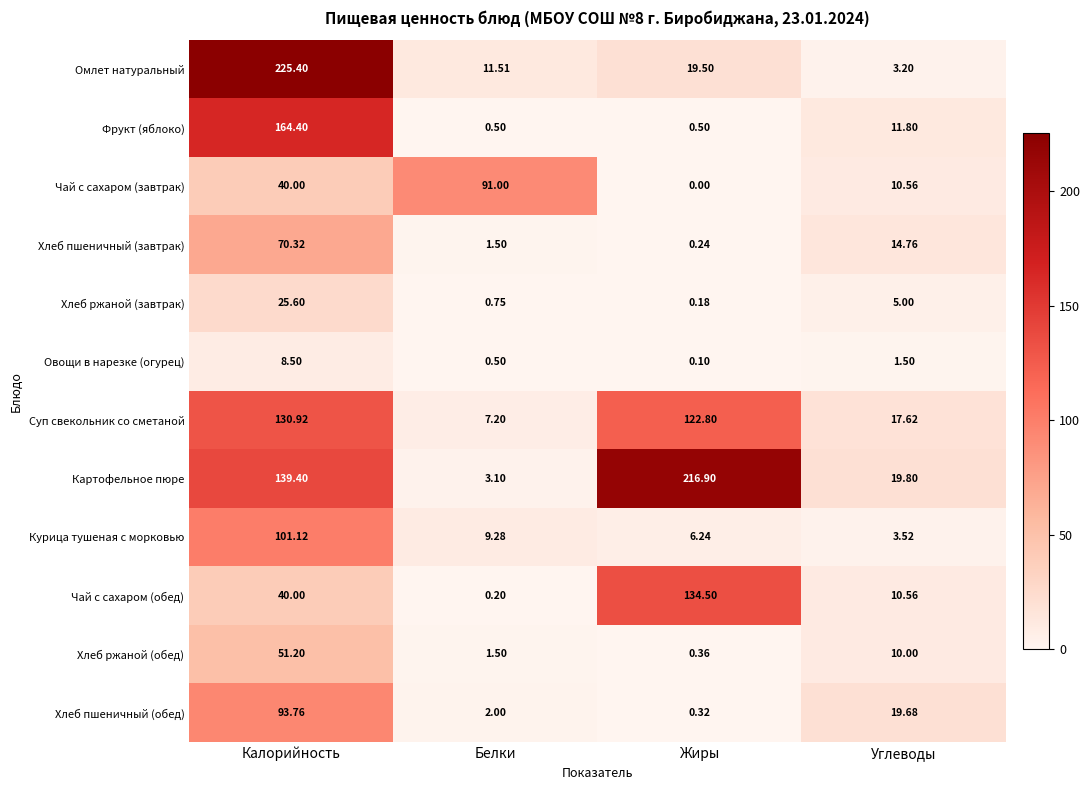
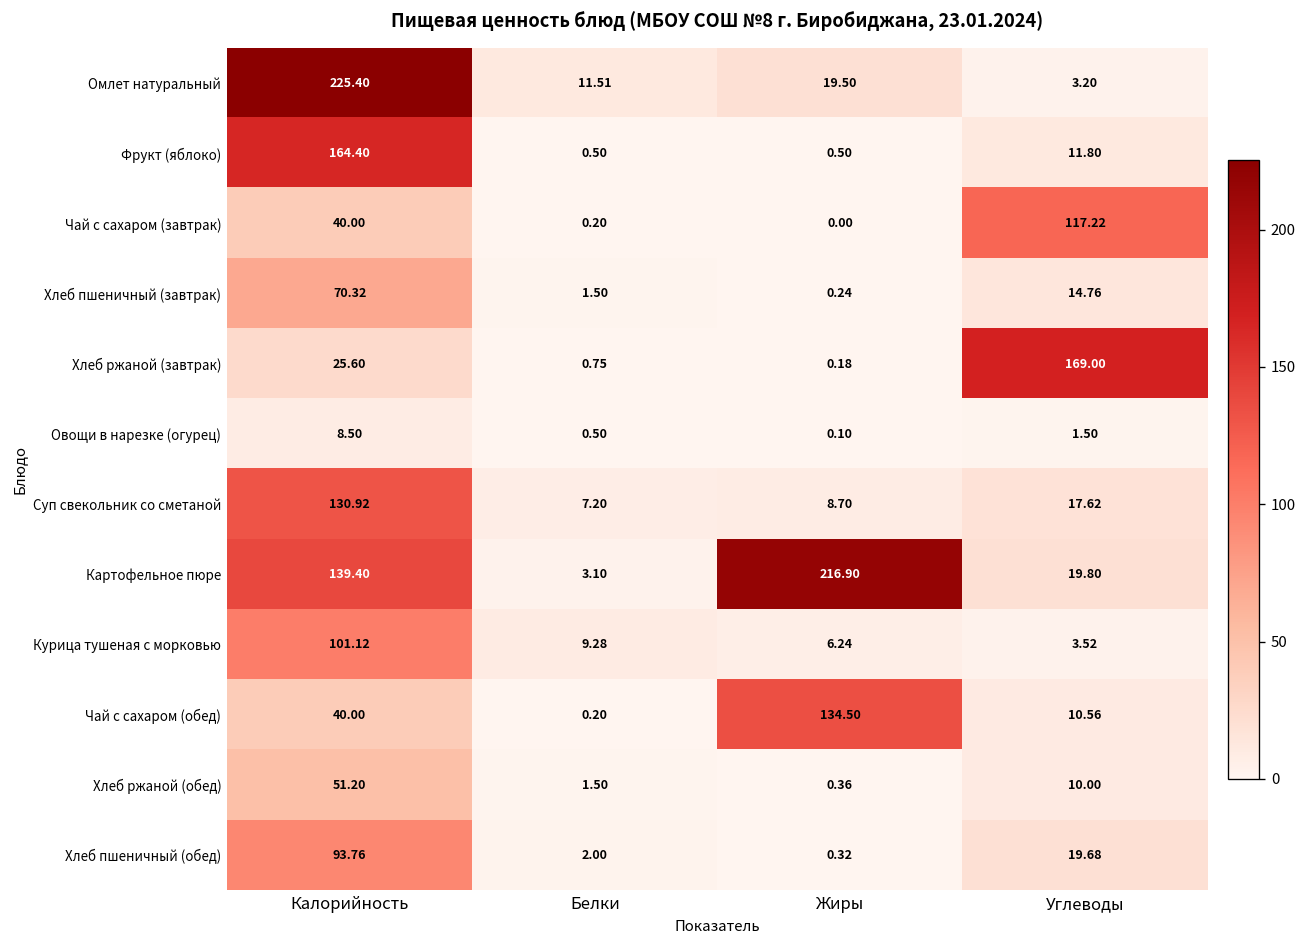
  {
    "Омлет натуральный": {
      "Калорийность": 225.40,
      "Белки": 11.51,
      "Жиры": 19.50,
      "Углеводы": 3.20
    },
    "Фрукт (яблоко)": {
      "Калорийность": 164.40,
      "Белки": 0.50,
      "Жиры": 0.50,
      "Углеводы": 11.80
    },
    "Чай с сахаром (завтрак)": {
      "Калорийность": 40.00,
-     "Белки": 91.00,
+     "Белки": 0.20,
      "Жиры": 0.00,
-     "Углеводы": 10.56
+     "Углеводы": 117.22
    },
    "Хлеб пшеничный (завтрак)": {
      "Калорийность": 70.32,
      "Белки": 1.50,
      "Жиры": 0.24,
      "Углеводы": 14.76
    },
    "Хлеб ржаной (завтрак)": {
      "Калорийность": 25.60,
      "Белки": 0.75,
      "Жиры": 0.18,
-     "Углеводы": 5.00
+     "Углеводы": 169.00
    },
    "Овощи в нарезке (огурец)": {
      "Калорийность": 8.50,
      "Белки": 0.50,
      "Жиры": 0.10,
      "Углеводы": 1.50
    },
    "Суп свекольник со сметаной": {
      "Калорийность": 130.92,
      "Белки": 7.20,
-     "Жиры": 122.80,
+     "Жиры": 8.70,
      "Углеводы": 17.62
    },
    "Картофельное пюре": {
      "Калорийность": 139.40,
      "Белки": 3.10,
      "Жиры": 216.90,
      "Углеводы": 19.80
    },
    "Курица тушеная с морковью": {
      "Калорийность": 101.12,
      "Белки": 9.28,
      "Жиры": 6.24,
      "Углеводы": 3.52
    },
    "Чай с сахаром (обед)": {
      "Калорийность": 40.00,
      "Белки": 0.20,
      "Жиры": 134.50,
      "Углеводы": 10.56
    },
    "Хлеб ржаной (обед)": {
      "Калорийность": 51.20,
      "Белки": 1.50,
      "Жиры": 0.36,
      "Углеводы": 10.00
    },
    "Хлеб пшеничный (обед)": {
      "Калорийность": 93.76,
      "Белки": 2.00,
      "Жиры": 0.32,
      "Углеводы": 19.68
    }
  }
